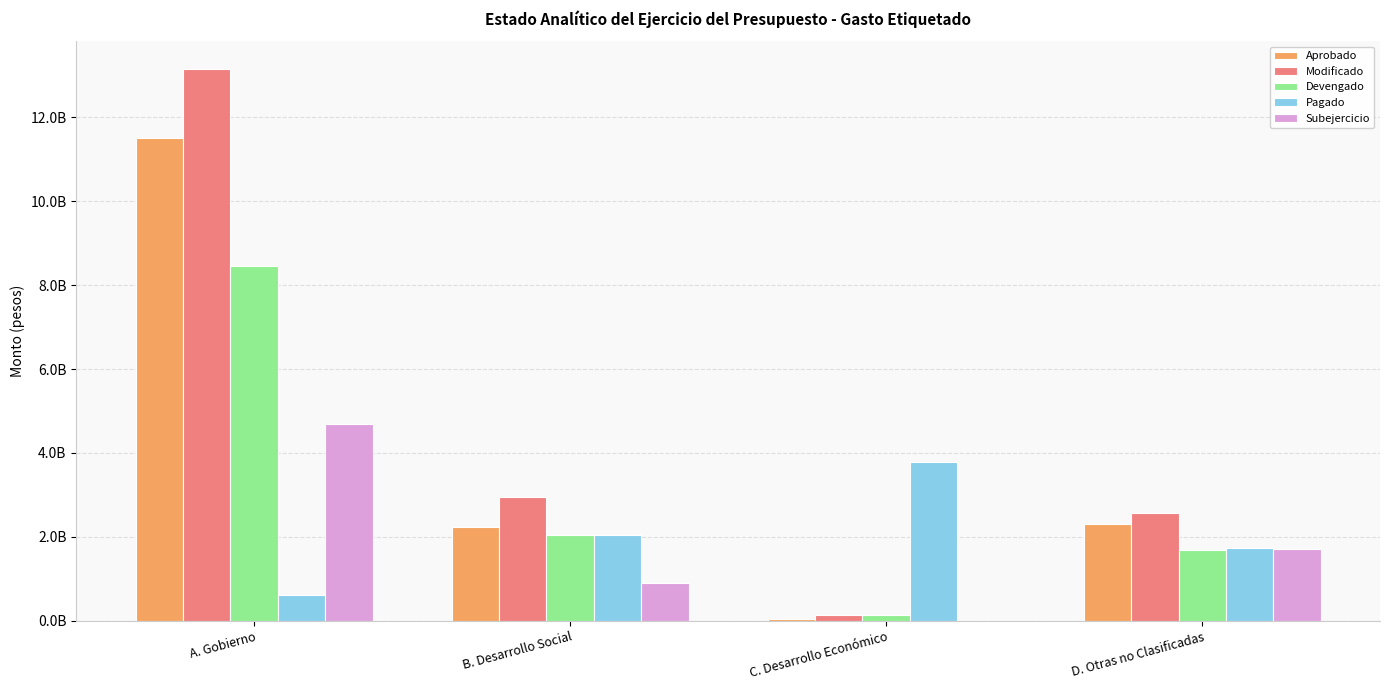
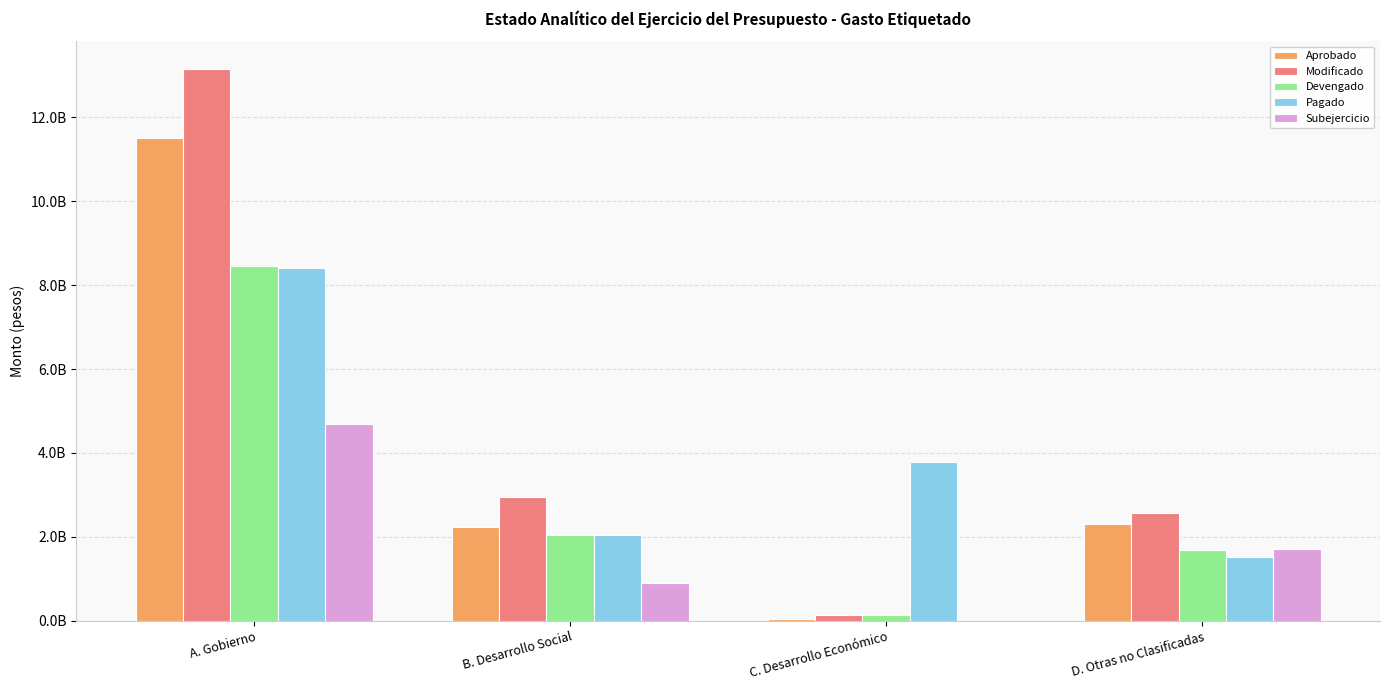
  {
    "Devengado": {
      "A. Gobierno": 8500000000,
      "B. Desarrollo Social": 2100000000,
      "C. Desarrollo Económico": 100000000,
      "D. Otras no Clasificadas": 1700000000
    },
    "Pagado": {
-     "A. Gobierno": 600000000,
+     "A. Gobierno": 8400000000,
      "B. Desarrollo Social": 2000000000,
      "C. Desarrollo Económico": 3800000000,
-     "D. Otras no Clasificadas": 1700000000
+     "D. Otras no Clasificadas": 1500000000
    },
    "Subejercicio": {
      "A. Gobierno": 4700000000,
      "B. Desarrollo Social": 900000000,
      "D. Otras no Clasificadas": 1700000000
    }
  }
